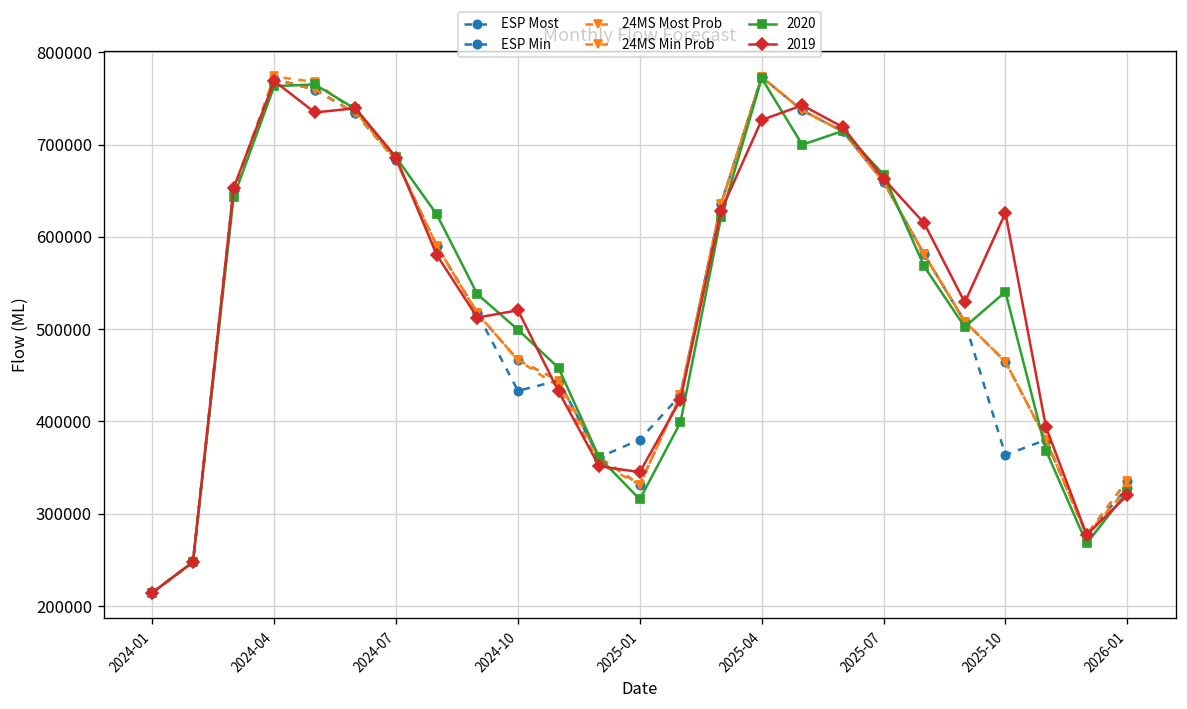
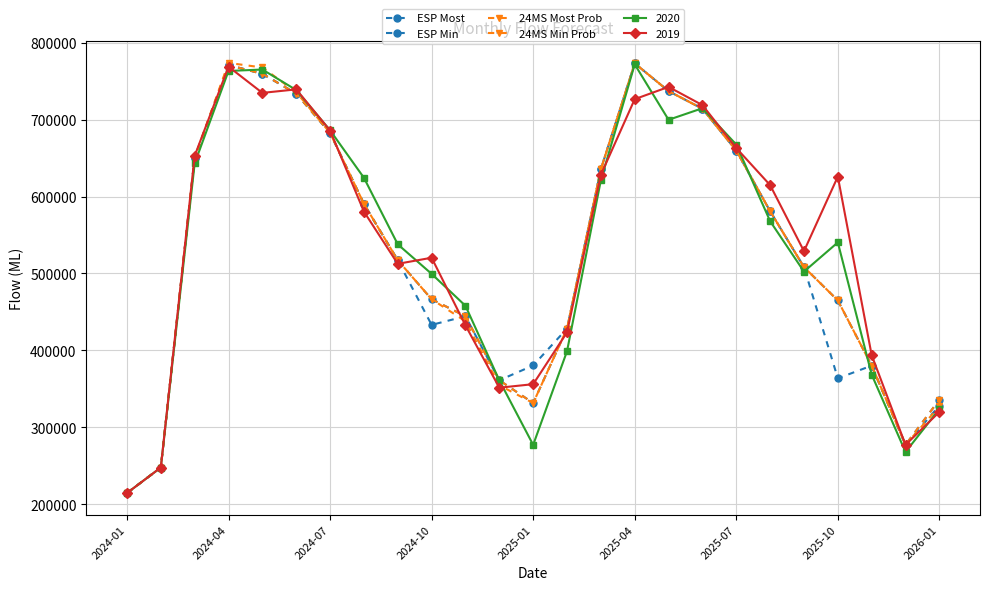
  {
    "ESP Min": {
      "2024-10": 430000,
      "2025-01": 380000,
      "2025-10": 360000
    },
    "2020": {
      "2024-04": 760000,
      "2024-10": 500000,
-     "2025-01": 320000,
+     "2025-01": 280000,
      "2025-07": 670000,
      "2025-10": 540000
    },
    "2019": {
      "2024-10": 520000,
-     "2025-01": 350000,
+     "2025-01": 360000,
      "2025-04": 730000,
      "2025-10": 630000,
      "2026-01": 320000
    }
  }
